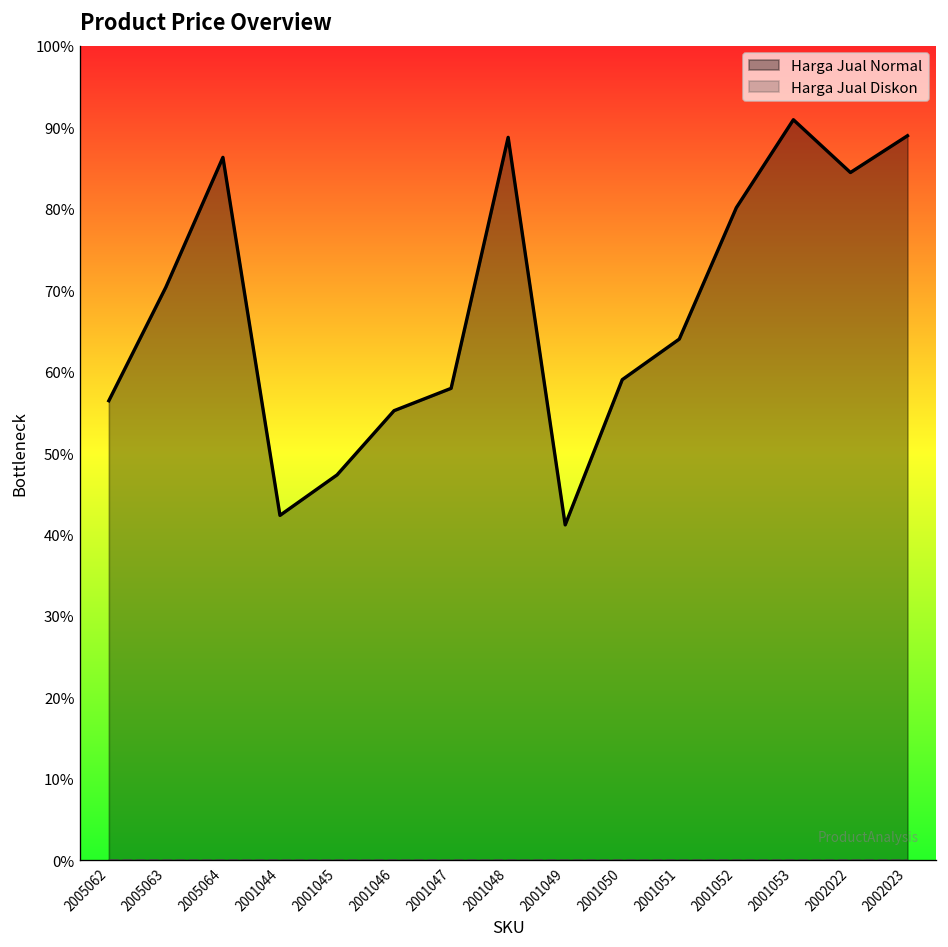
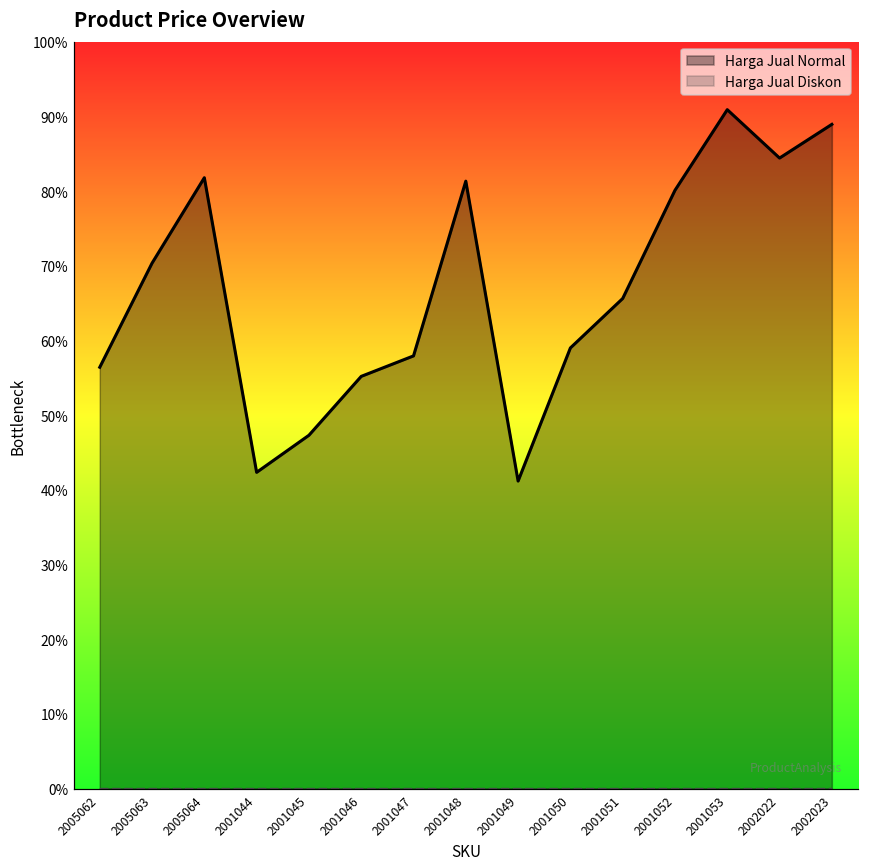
  {
    "Harga Jual Normal": {
      "2005062": "56%",
      "2005063": "70%",
-     "2005064": "86%",
+     "2005064": "82%",
      "2001044": "42%",
      "2001045": "47%",
      "2001046": "55%",
      "2001047": "58%",
-     "2001048": "89%",
+     "2001048": "81%",
      "2001049": "41%",
      "2001050": "59%",
-     "2001051": "64%",
+     "2001051": "66%",
      "2001052": "80%",
      "2001053": "91%",
      "2002022": "84%",
      "2002023": "89%"
    },
    "Harga Jual Diskon": {
      "2005062": "0%",
      "2005063": "0%",
      "2005064": "0%",
      "2001044": "0%",
      "2001045": "0%",
      "2001046": "0%",
      "2001047": "0%",
      "2001048": "0%",
      "2001049": "0%",
      "2001050": "0%",
      "2001051": "0%",
      "2001052": "0%",
      "2001053": "0%",
      "2002022": "0%",
      "2002023": "0%"
    }
  }
